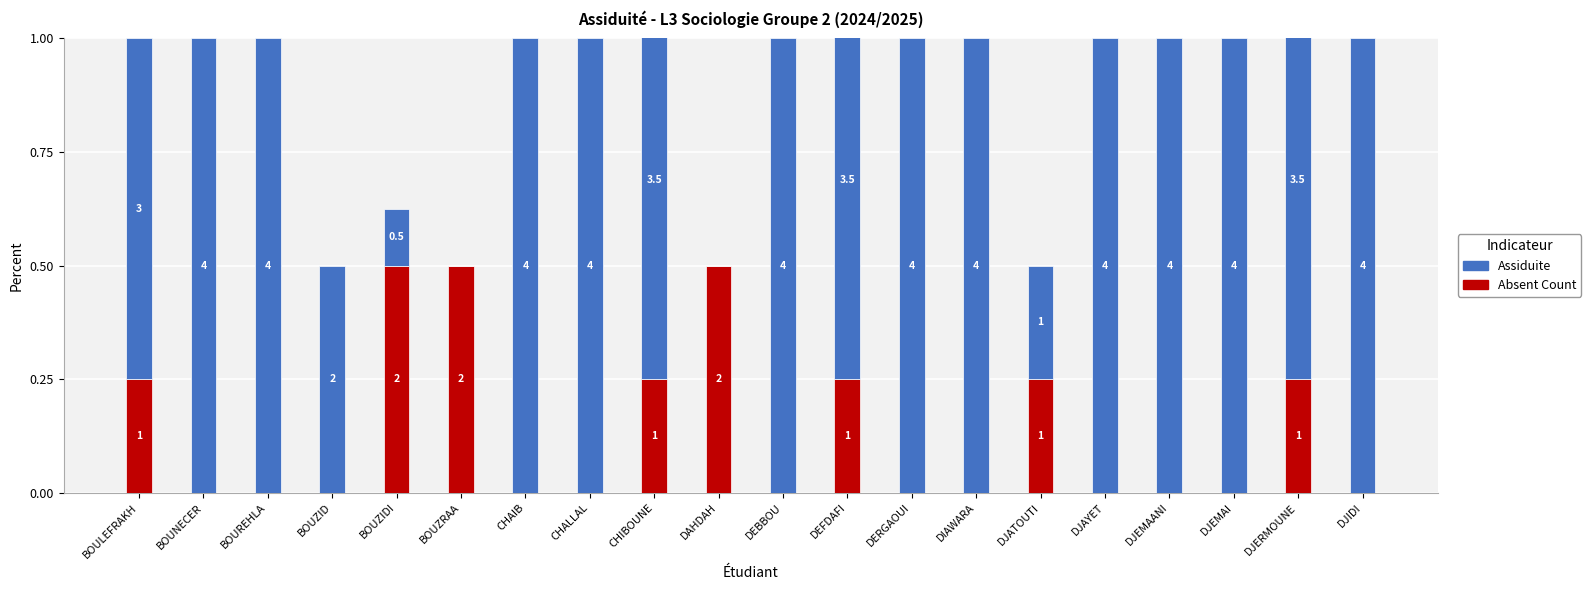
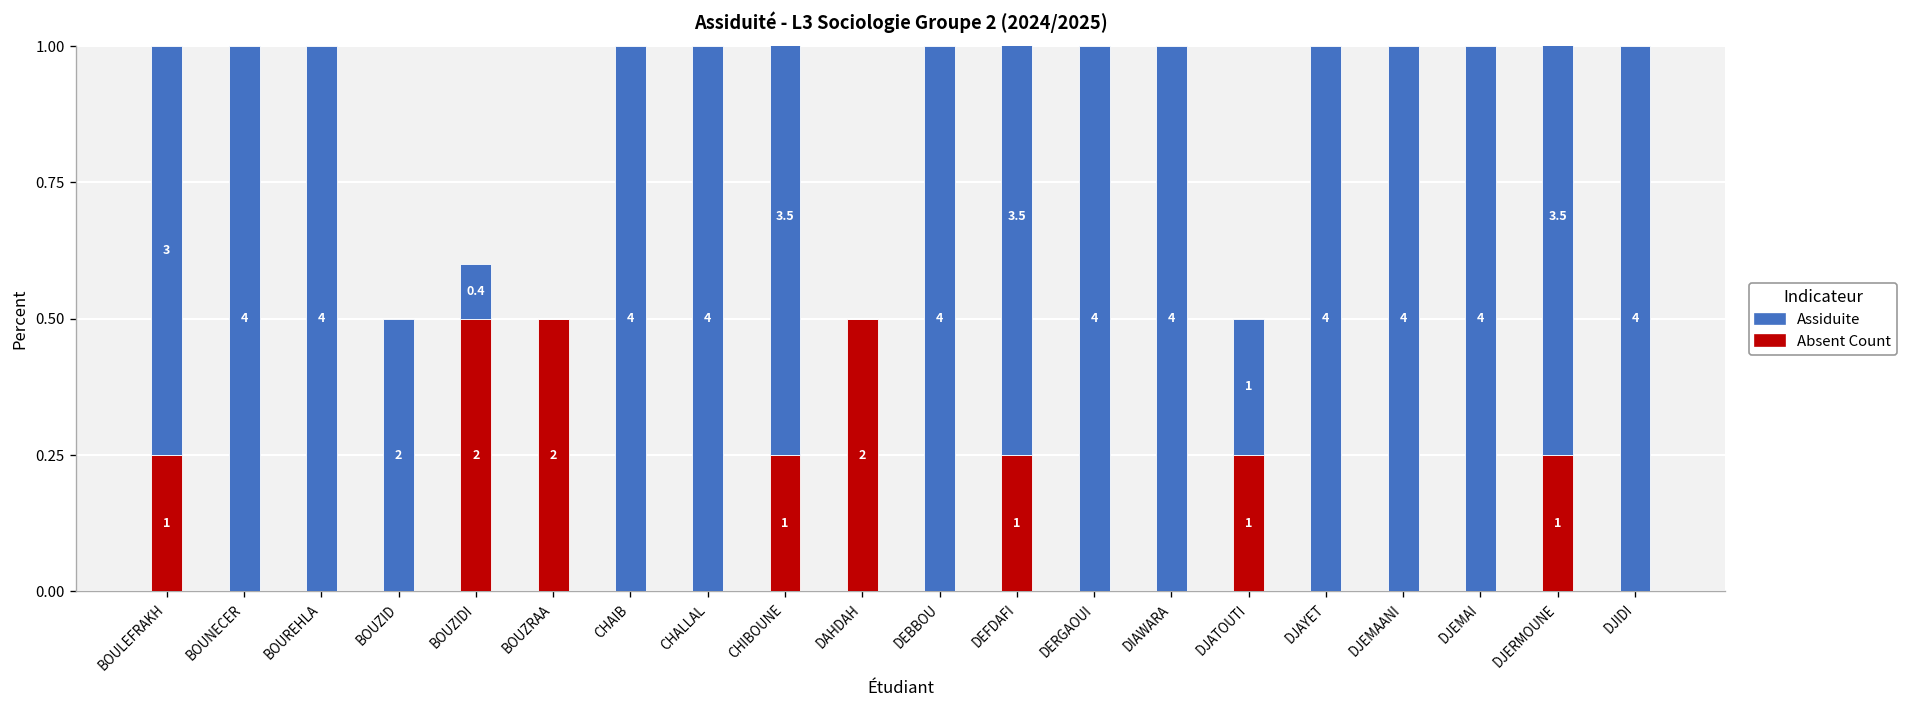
  {
    "Absent Count": {
      "BOUNECER": 0.00,
      "BOUREHLA": 0.00,
      "BOUZID": 0.00,
      "CHAIB": 0.00,
      "CHALLAL": 0.00,
      "DEBBOU": 0.00,
      "DERGAOUI": 0.00,
      "DIAWARA": 0.00,
      "DJAYET": 0.00,
      "DJEMAANI": 0.00,
      "DJEMAI": 0.00,
      "DJIDI": 0.00
    },
    "Assiduite": {
-     "BOUZIDI": 0.5
+     "BOUZIDI": 0.4
    }
  }
